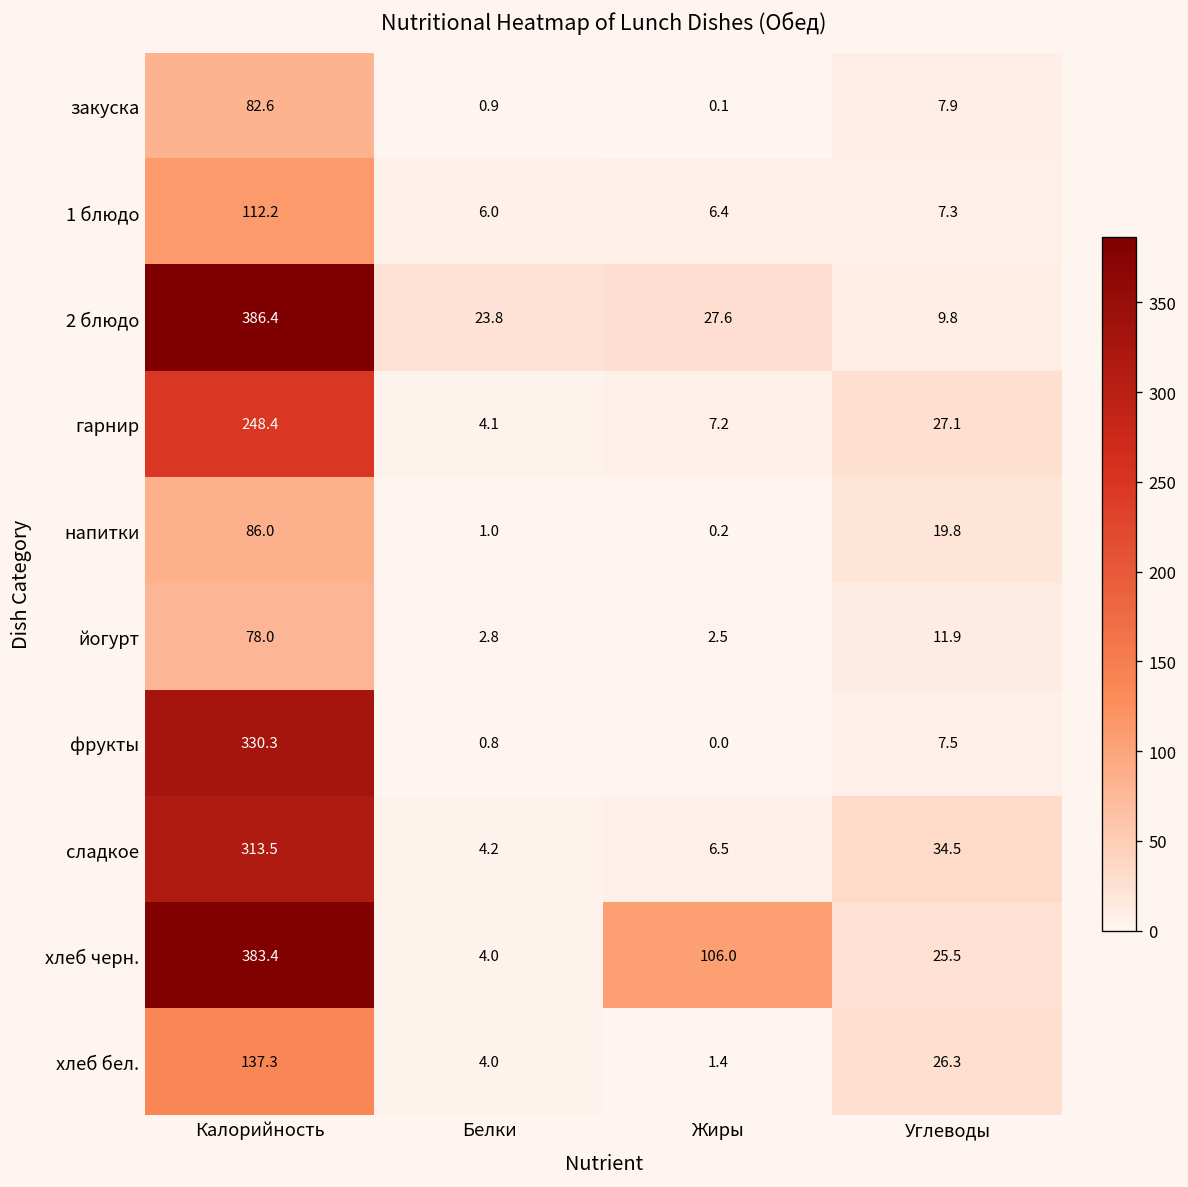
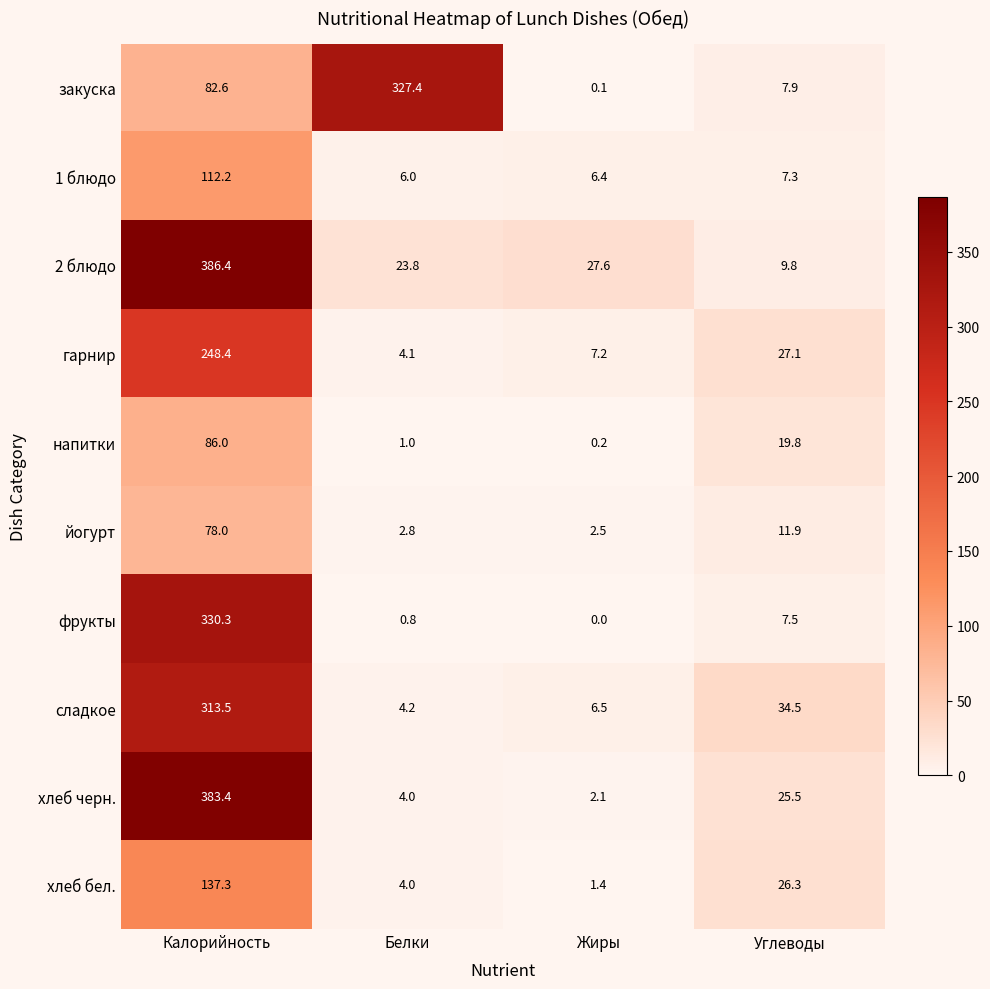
  {
    "закуска": {
      "Калорийность": 82.6,
-     "Белки": 0.9,
+     "Белки": 327.4,
      "Жиры": 0.1,
      "Углеводы": 7.9
    },
    "1 блюдо": {
      "Калорийность": 112.2,
      "Белки": 6.0,
      "Жиры": 6.4,
      "Углеводы": 7.3
    },
    "2 блюдо": {
      "Калорийность": 386.4,
      "Белки": 23.8,
      "Жиры": 27.6,
      "Углеводы": 9.8
    },
    "гарнир": {
      "Калорийность": 248.4,
      "Белки": 4.1,
      "Жиры": 7.2,
      "Углеводы": 27.1
    },
    "напитки": {
      "Калорийность": 86.0,
      "Белки": 1.0,
      "Жиры": 0.2,
      "Углеводы": 19.8
    },
    "йогурт": {
      "Калорийность": 78.0,
      "Белки": 2.8,
      "Жиры": 2.5,
      "Углеводы": 11.9
    },
    "фрукты": {
      "Калорийность": 330.3,
      "Белки": 0.8,
      "Жиры": 0.0,
      "Углеводы": 7.5
    },
    "сладкое": {
      "Калорийность": 313.5,
      "Белки": 4.2,
      "Жиры": 6.5,
      "Углеводы": 34.5
    },
    "хлеб черн.": {
      "Калорийность": 383.4,
      "Белки": 4.0,
-     "Жиры": 106.0,
+     "Жиры": 2.1,
      "Углеводы": 25.5
    },
    "хлеб бел.": {
      "Калорийность": 137.3,
      "Белки": 4.0,
      "Жиры": 1.4,
      "Углеводы": 26.3
    }
  }
